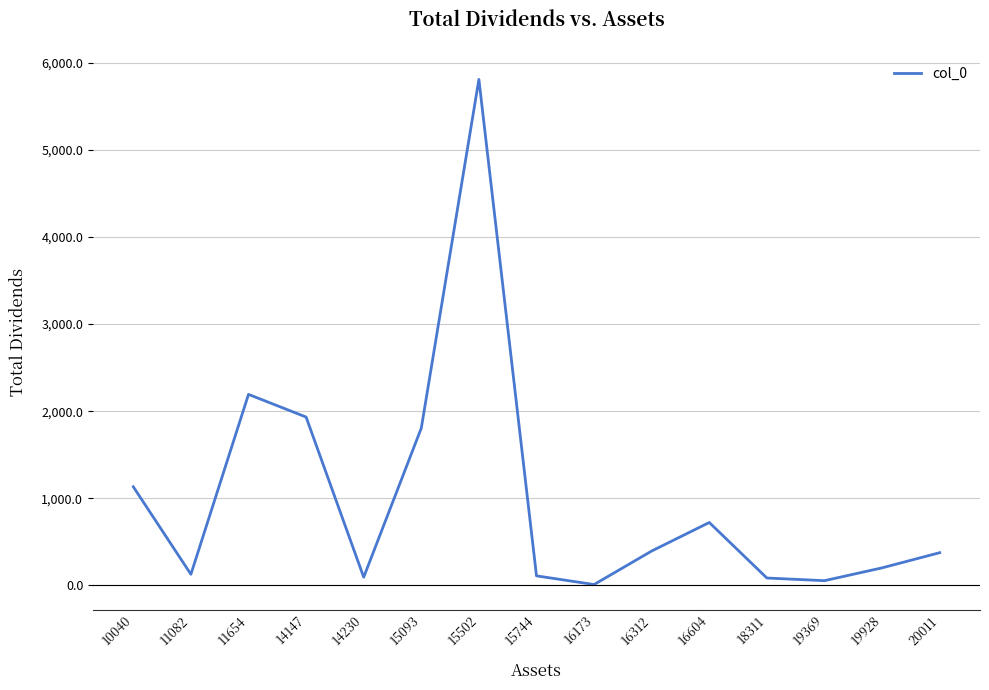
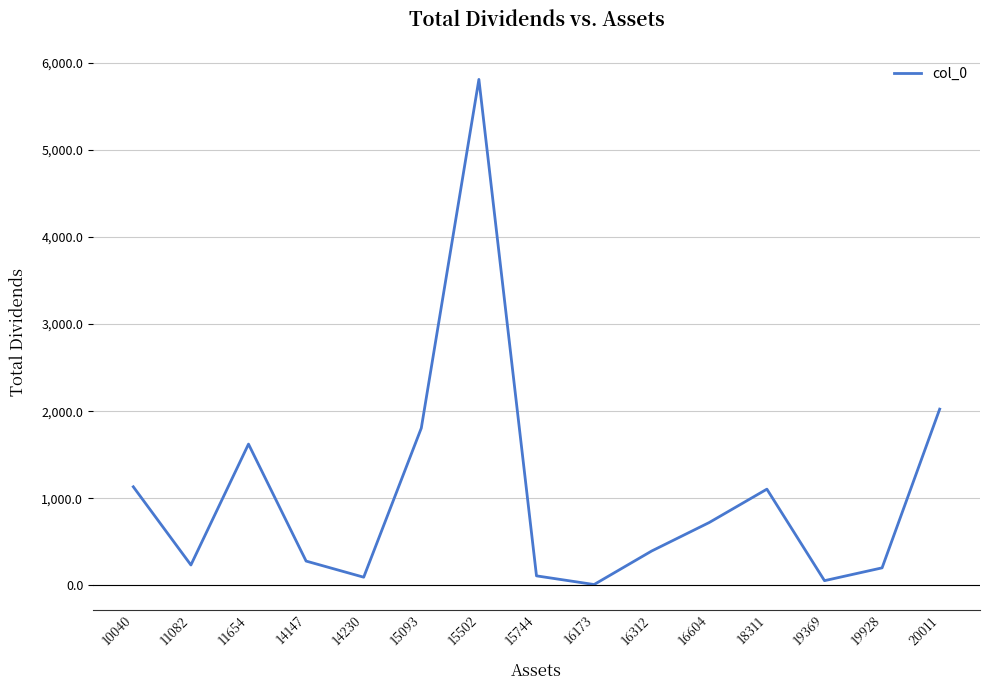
  {
    "10040": "1,100",
-   "11082": "100",
-   "11654": "2,200",
-   "14147": "1,900",
+   "11082": "200",
+   "11654": "1,600",
+   "14147": "300",
    "14230": "100",
    "15093": "1,800",
    "15502": "5,800",
    "15744": "100",
    "16173": "0",
    "16312": "400",
    "16604": "700",
-   "18311": "100",
+   "18311": "1,100",
    "19369": "100",
    "19928": "200",
-   "20011": "400"
+   "20011": "2,000"
  }
